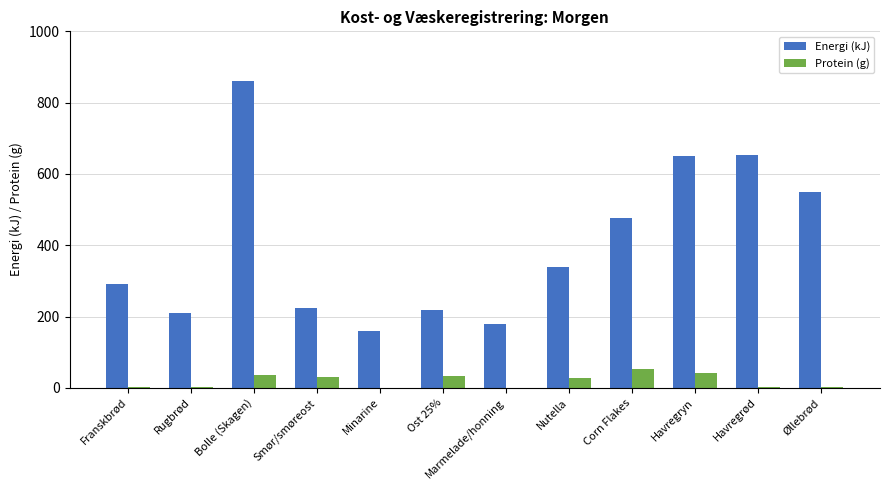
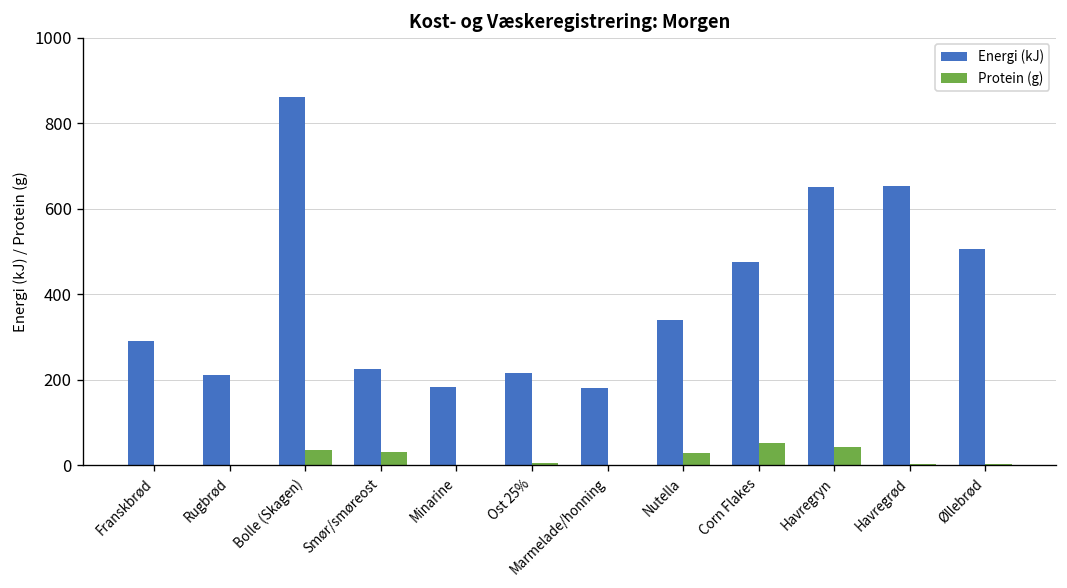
  {
    "Energi (kJ)": {
      "Franskbrød": 290,
      "Rugbrød": 210,
      "Bolle (Skagen)": 860,
      "Smør/smøreost": 230,
-     "Minarine": 160,
+     "Minarine": 180,
      "Ost 25%": 220,
      "Marmelade/honning": 180,
      "Nutella": 340,
      "Corn Flakes": 480,
      "Havregryn": 650,
      "Havregrød": 650,
-     "Øllebrød": 550
+     "Øllebrød": 510
    },
    "Protein (g)": {
      "Bolle (Skagen)": 40,
      "Smør/smøreost": 30,
      "Minarine": 0,
-     "Ost 25%": 30,
+     "Ost 25%": 10,
      "Marmelade/honning": 0,
      "Nutella": 30,
      "Corn Flakes": 50,
      "Havregryn": 40
    }
  }
